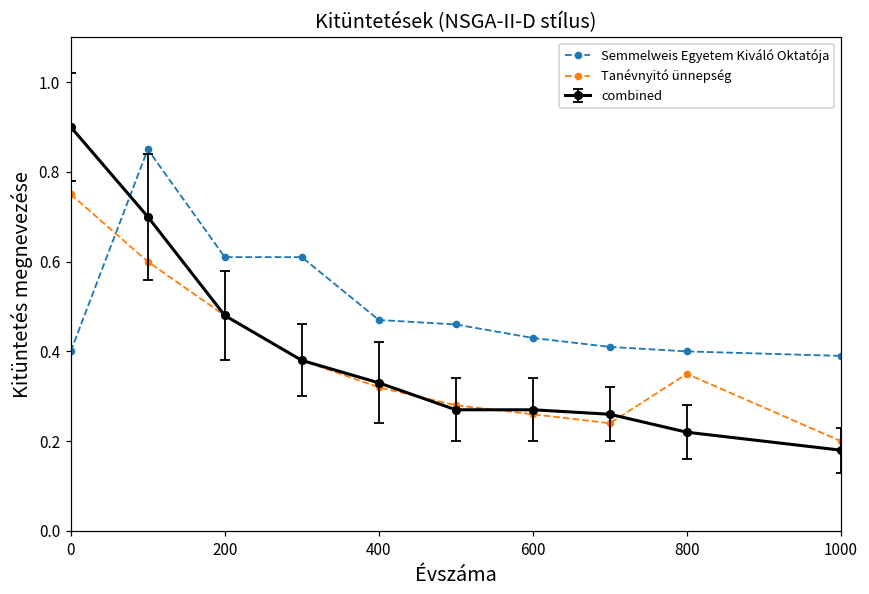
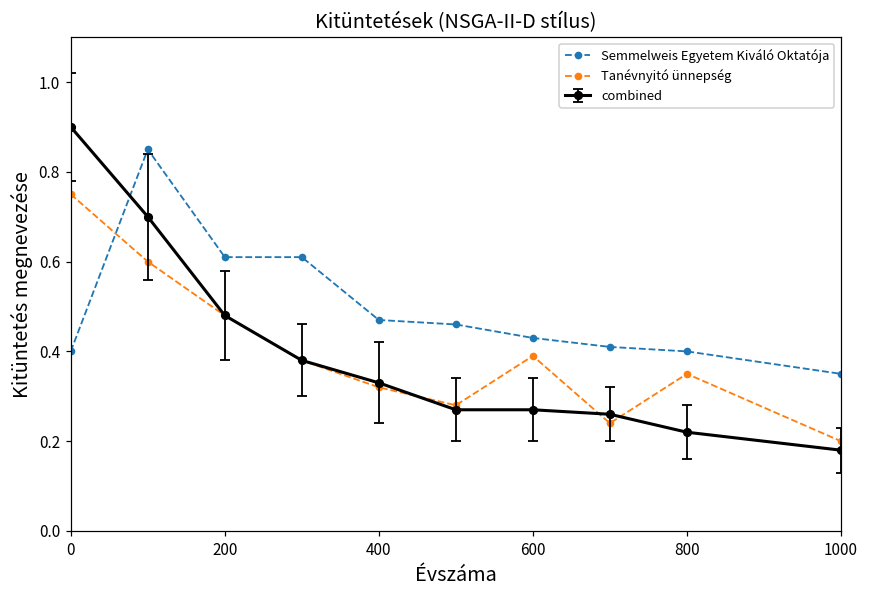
  {
    "Semmelweis Egyetem Kiváló Oktatója": {
      "0": 0.40,
      "200": 0.61,
      "400": 0.47,
      "600": 0.43,
      "800": 0.40,
-     "1000": 0.39
+     "1000": 0.35
    },
    "Tanévnyitó ünnepség": {
      "0": 0.75,
      "400": 0.32,
-     "600": 0.26,
+     "600": 0.39,
      "800": 0.35,
      "1000": 0.20
    }
  }
